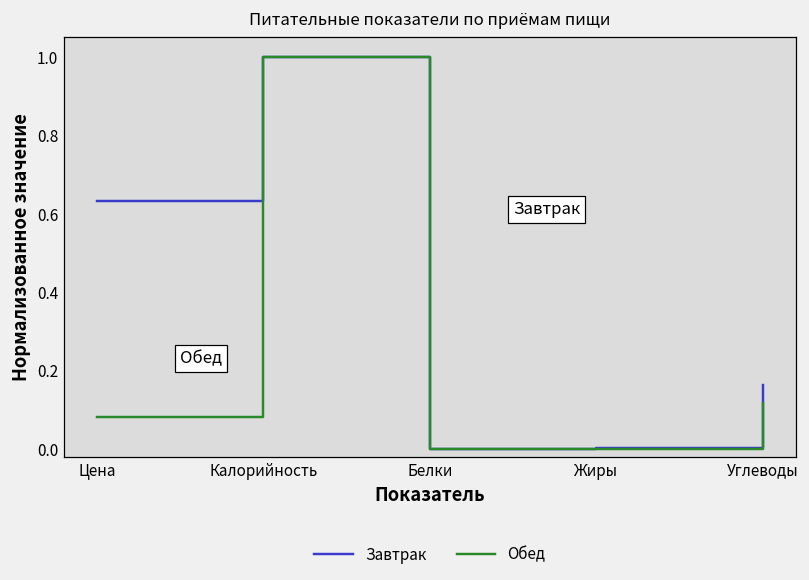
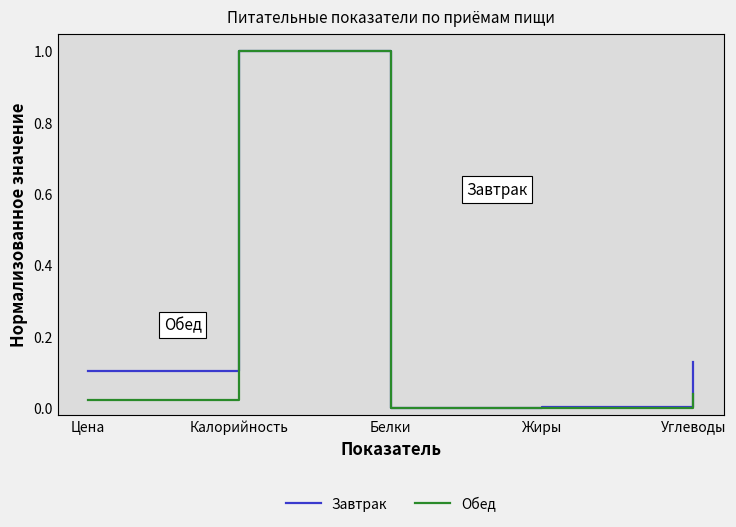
  {
    "Завтрак": {
-     "Цена": 0.63,
-     "Углеводы": 0.16
+     "Цена": 0.10,
+     "Углеводы": 0.13
    },
    "Обед": {
-     "Цена": 0.08,
-     "Углеводы": 0.12
+     "Цена": 0.02,
+     "Углеводы": 0.04
    }
  }
